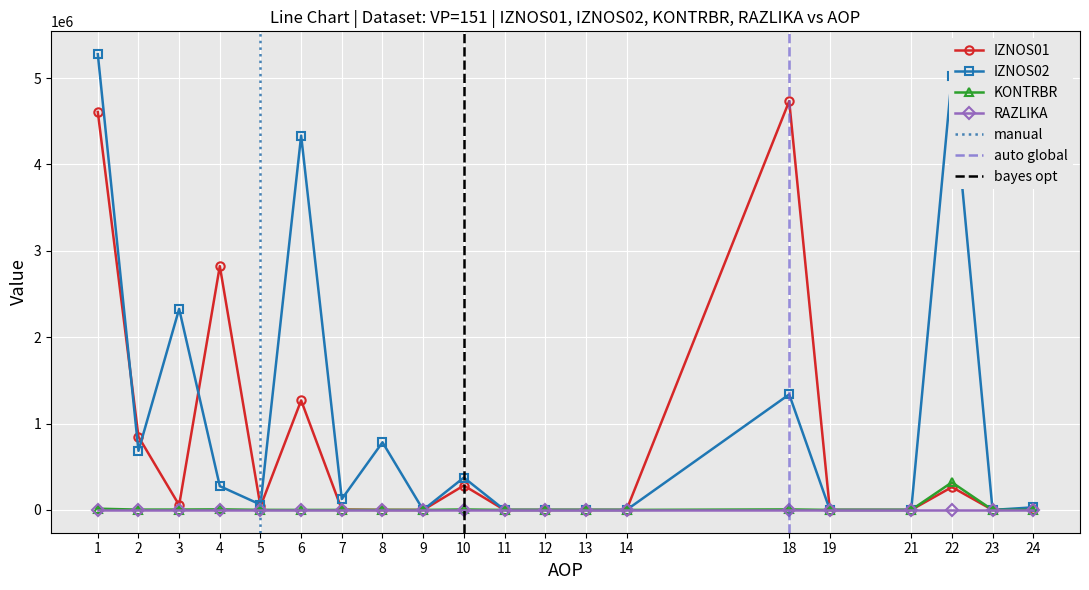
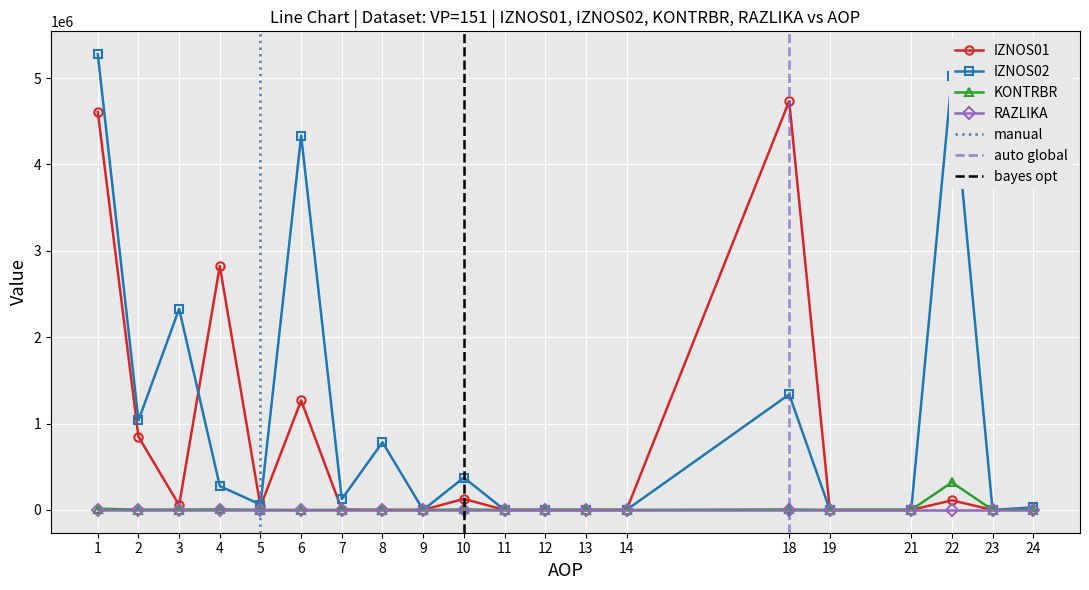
  {
    "IZNOS01": {
      "1": 4600000,
      "2": 800000,
      "3": 100000,
      "4": 2800000,
      "6": 1300000,
-     "10": 300000,
+     "10": 100000,
      "18": 4700000,
-     "22": 300000
+     "22": 100000
    },
    "IZNOS02": {
      "1": 5300000,
-     "2": 700000,
+     "2": 1000000,
      "3": 2300000,
      "4": 300000,
      "6": 4300000,
      "7": 100000,
      "8": 800000,
      "10": 400000,
      "18": 1300000
    },
    "KONTRBR": {
      "22": 300000
    },
    "RAZLIKA": {
      "22": 0
    }
  }
